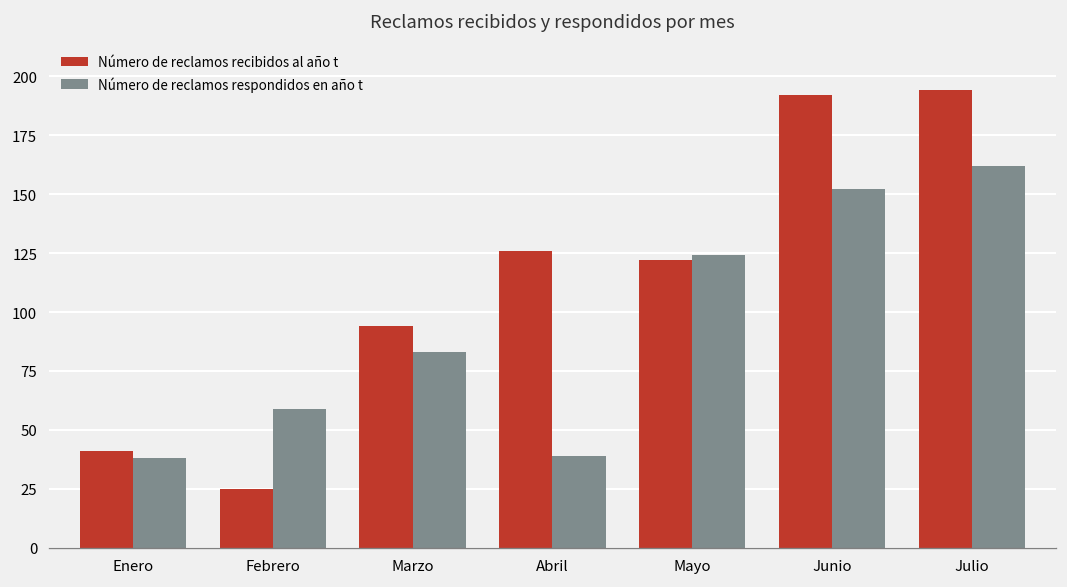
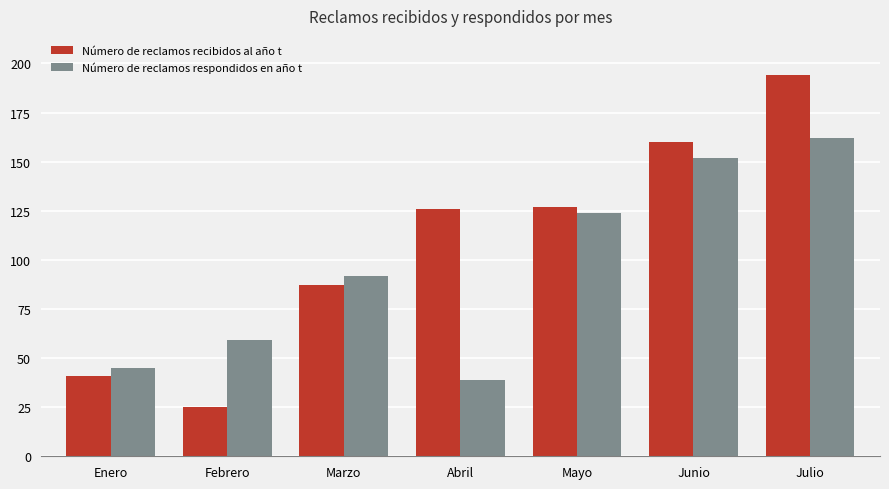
  {
    "Número de reclamos recibidos al año t": {
      "Enero": 41,
      "Febrero": 25,
-     "Marzo": 94,
+     "Marzo": 87,
      "Abril": 126,
-     "Mayo": 122,
-     "Junio": 192,
+     "Mayo": 127,
+     "Junio": 160,
      "Julio": 194
    },
    "Número de reclamos respondidos en año t": {
-     "Enero": 38,
+     "Enero": 45,
      "Febrero": 59,
-     "Marzo": 83,
+     "Marzo": 92,
      "Abril": 39,
      "Mayo": 124,
      "Junio": 152,
      "Julio": 162
    }
  }
